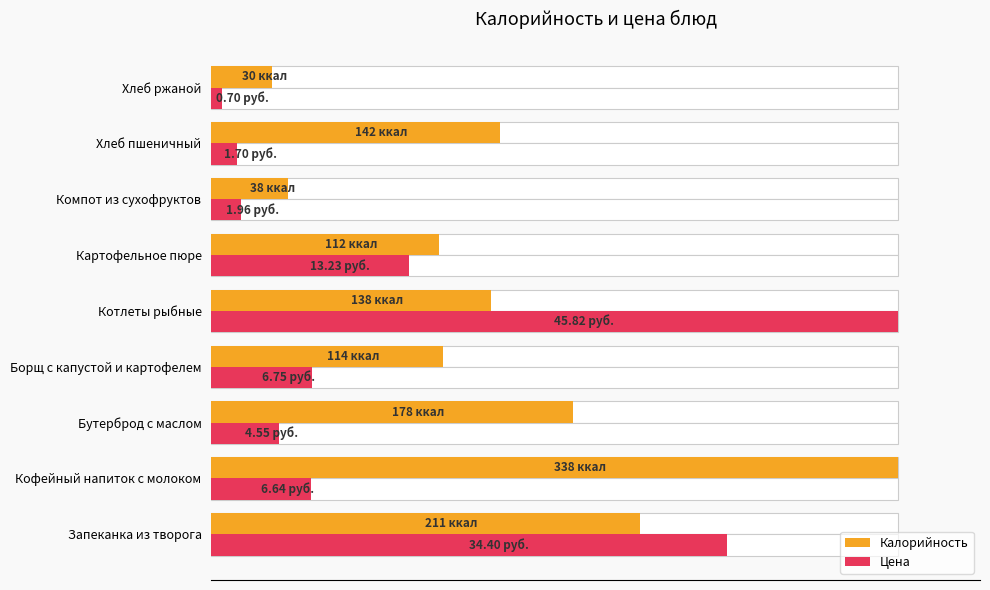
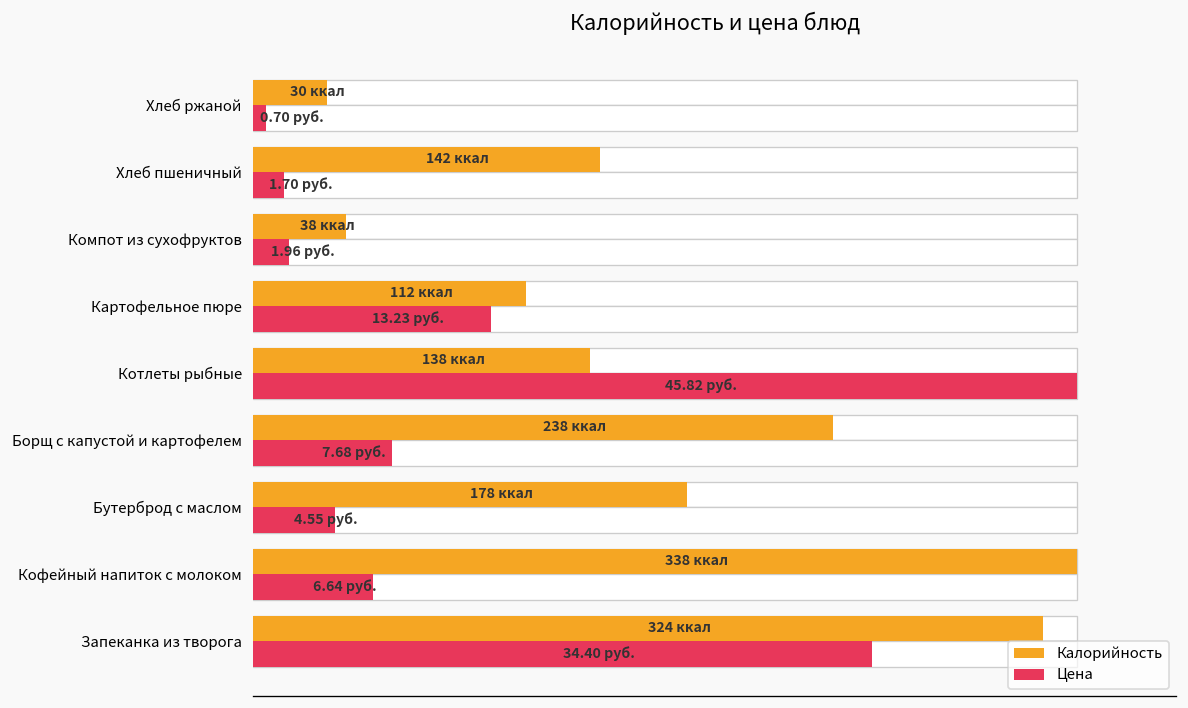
  {
    "Калорийность": {
-     "Борщ с капустой и картофелем": 114,
-     "Запеканка из творога": 211
+     "Борщ с капустой и картофелем": 238,
+     "Запеканка из творога": 324
    },
    "Цена": {
-     "Борщ с капустой и картофелем": 6.75
+     "Борщ с капустой и картофелем": 7.68
    }
  }
